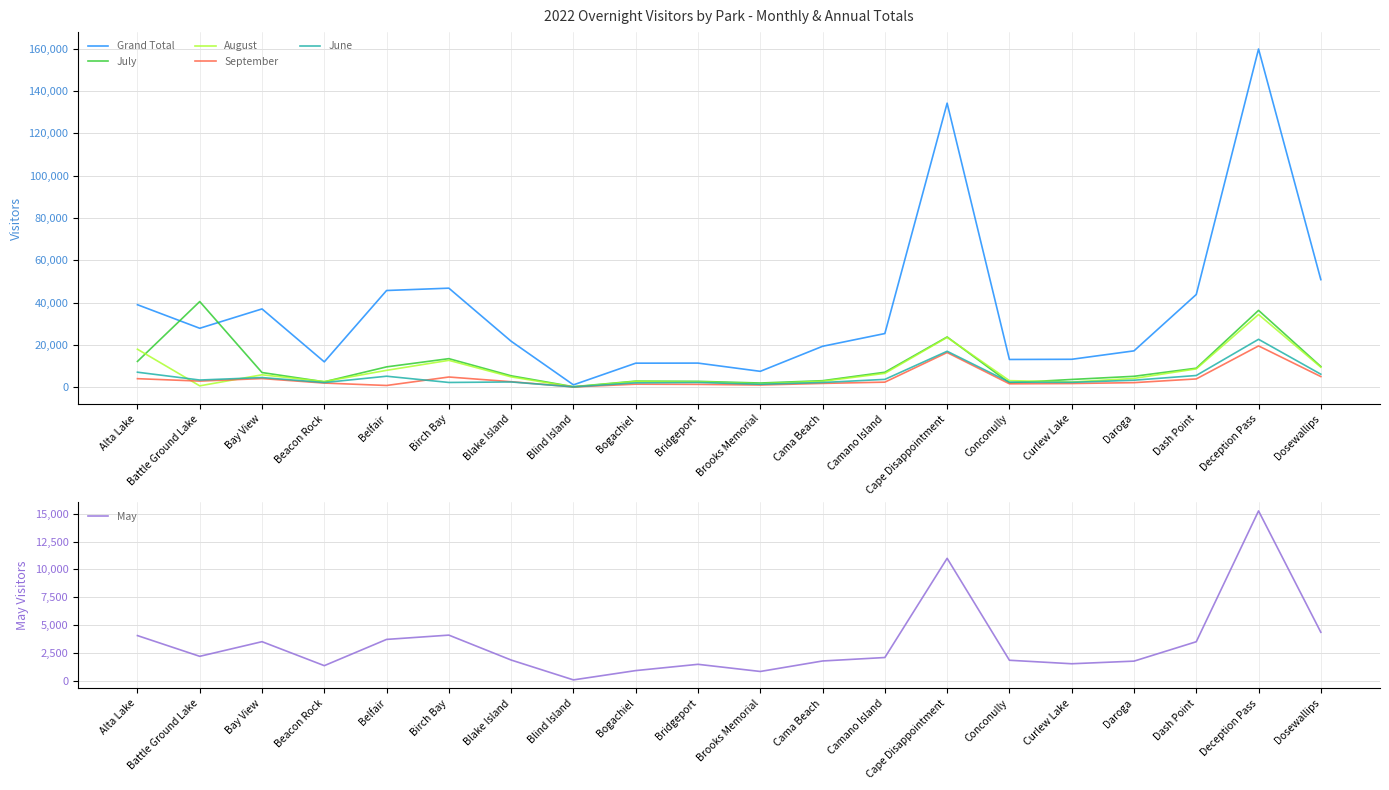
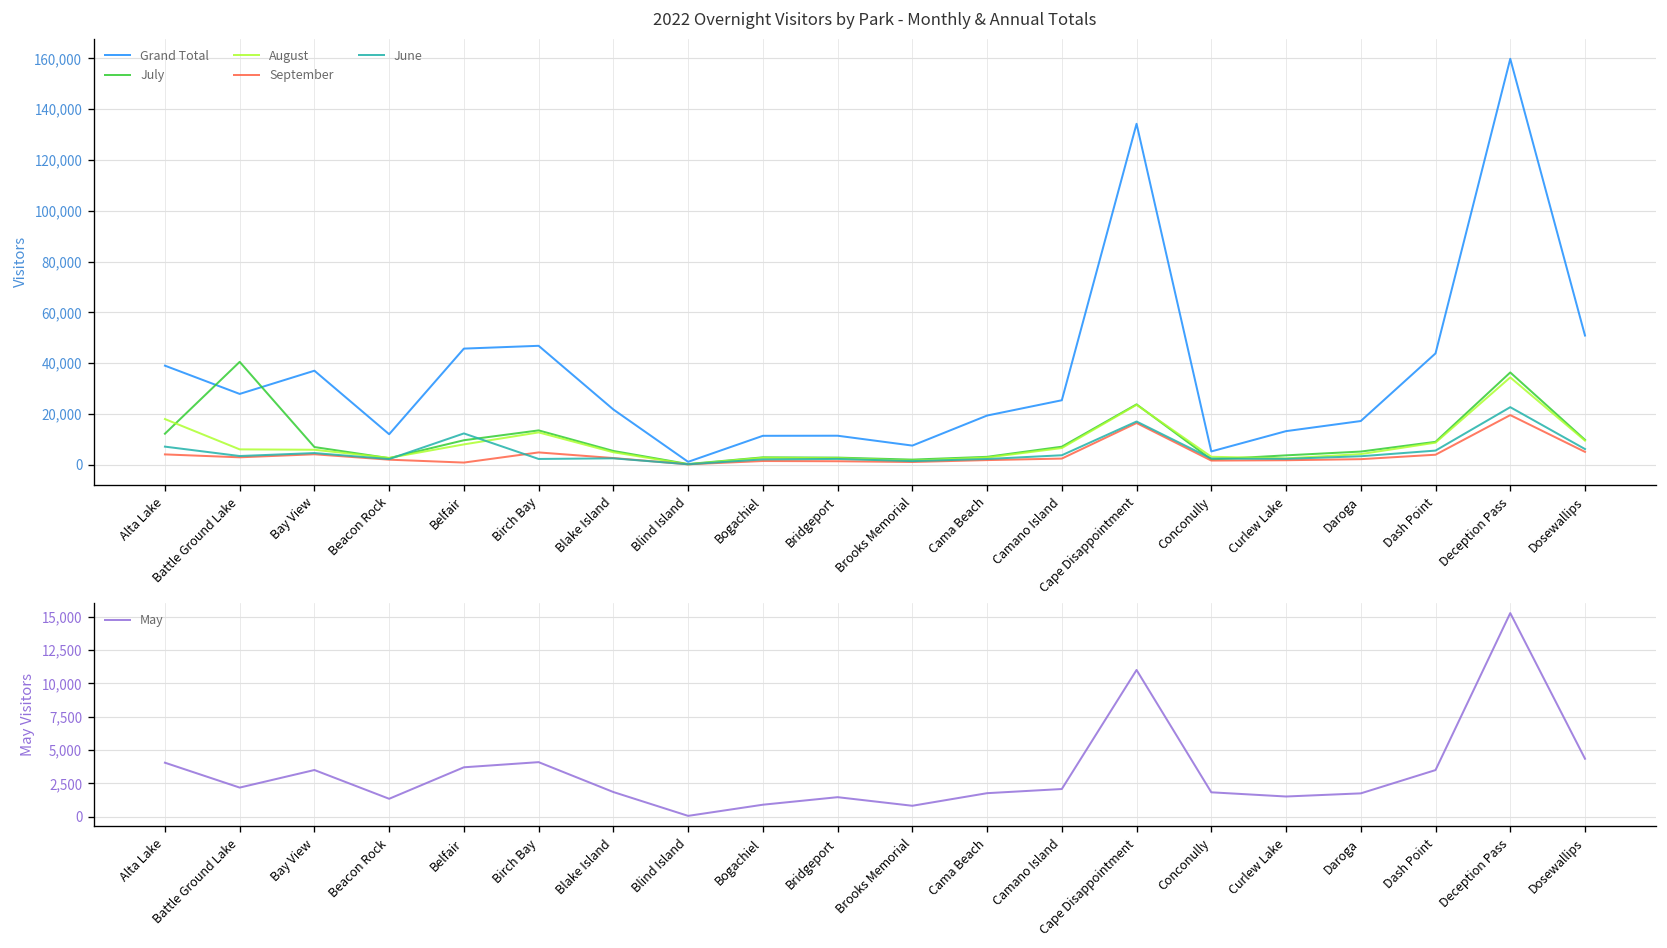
  {
    "2022 Overnight Visitors by Park - Monthly & Annual Totals": {
      "Grand Total": {
        "Alta Lake": "39,000",
        "Battle Ground Lake": "28,000",
        "Bay View": "37,000",
        "Beacon Rock": "12,000",
        "Belfair": "46,000",
        "Birch Bay": "47,000",
        "Blake Island": "22,000",
        "Bogachiel": "11,000",
        "Bridgeport": "11,000",
        "Brooks Memorial": "8,000",
        "Cama Beach": "19,000",
        "Camano Island": "25,000",
        "Cape Disappointment": "134,000",
-       "Conconully": "13,000",
+       "Conconully": "5,000",
        "Curlew Lake": "13,000",
        "Daroga": "17,000",
        "Dash Point": "44,000",
        "Deception Pass": "160,000",
        "Dosewallips": "51,000"
      },
      "July": {
        "Alta Lake": "12,000",
        "Battle Ground Lake": "41,000",
        "Belfair": "10,000",
        "Deception Pass": "36,000"
      },
      "August": {
        "Alta Lake": "18,000",
-       "Battle Ground Lake": "1,000",
+       "Battle Ground Lake": "6,000",
        "Belfair": "8,000",
        "Deception Pass": "34,000"
      },
      "September": {
        "Alta Lake": "4,000",
        "Belfair": "1,000",
        "Birch Bay": "5,000",
        "Camano Island": "2,000",
        "Dash Point": "4,000",
        "Deception Pass": "20,000"
      },
      "June": {
        "Alta Lake": "7,000",
-       "Belfair": "5,000",
+       "Belfair": "12,000",
        "Birch Bay": "2,000",
        "Camano Island": "4,000",
        "Dash Point": "6,000",
        "Deception Pass": "23,000"
      }
    }
  }
